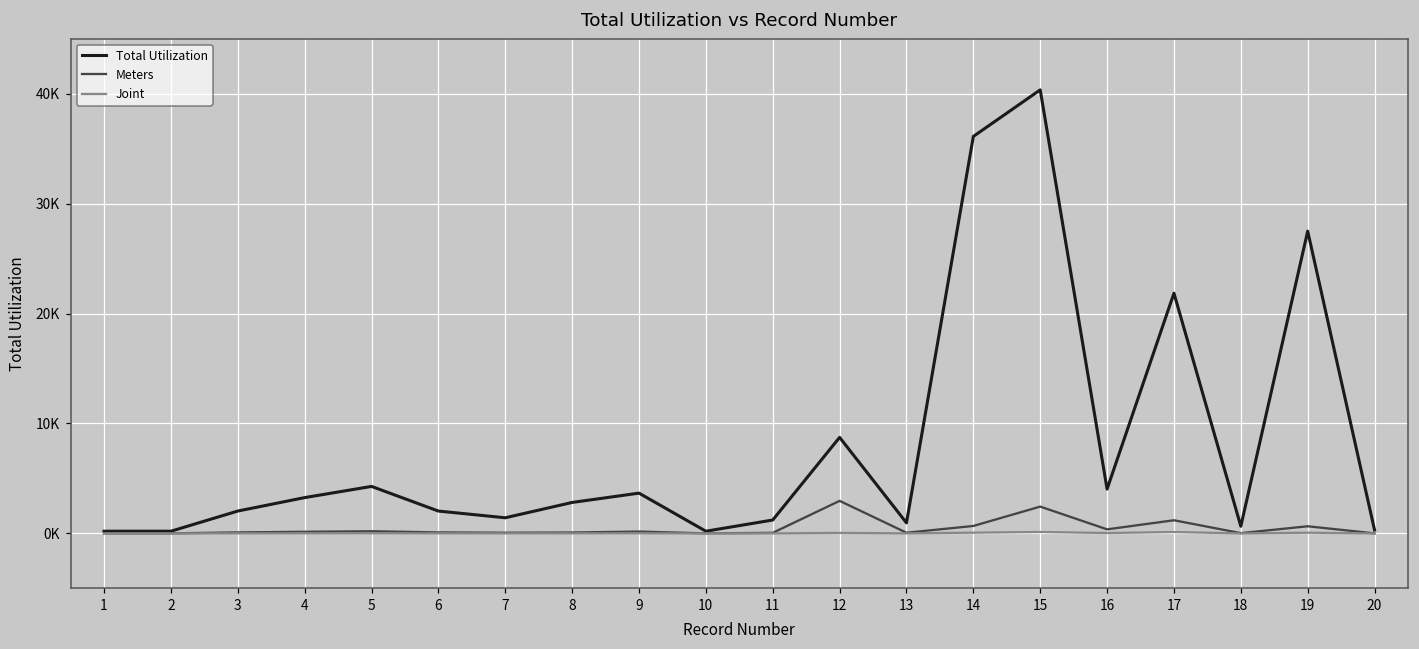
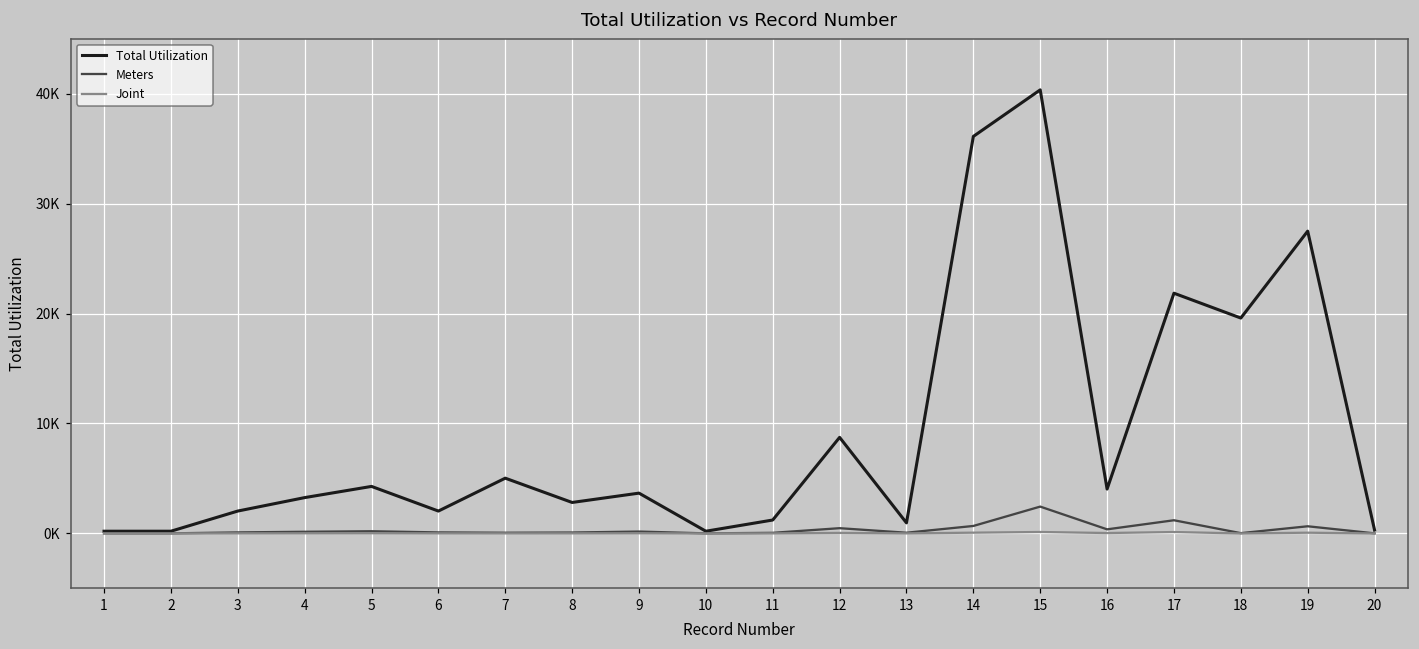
  {
    "Total Utilization": {
      "3": 2000,
      "4": 3000,
      "5": 4000,
      "6": 2000,
-     "7": 1000,
+     "7": 5000,
      "8": 3000,
      "9": 4000,
      "11": 1000,
      "12": 9000,
      "13": 1000,
      "14": 36000,
      "15": 40000,
      "16": 4000,
      "17": 22000,
-     "18": 1000,
+     "18": 20000,
      "19": 27000,
      "20": 0
    },
    "Meters": {
-     "12": 3000,
+     "12": 0,
      "14": 1000,
      "15": 2000,
      "16": 0,
      "17": 1000,
      "19": 1000
    },
    "Joint": {
      "12": 0,
      "14": 0,
      "15": 0,
      "16": 0,
      "17": 0,
      "19": 0
    }
  }
